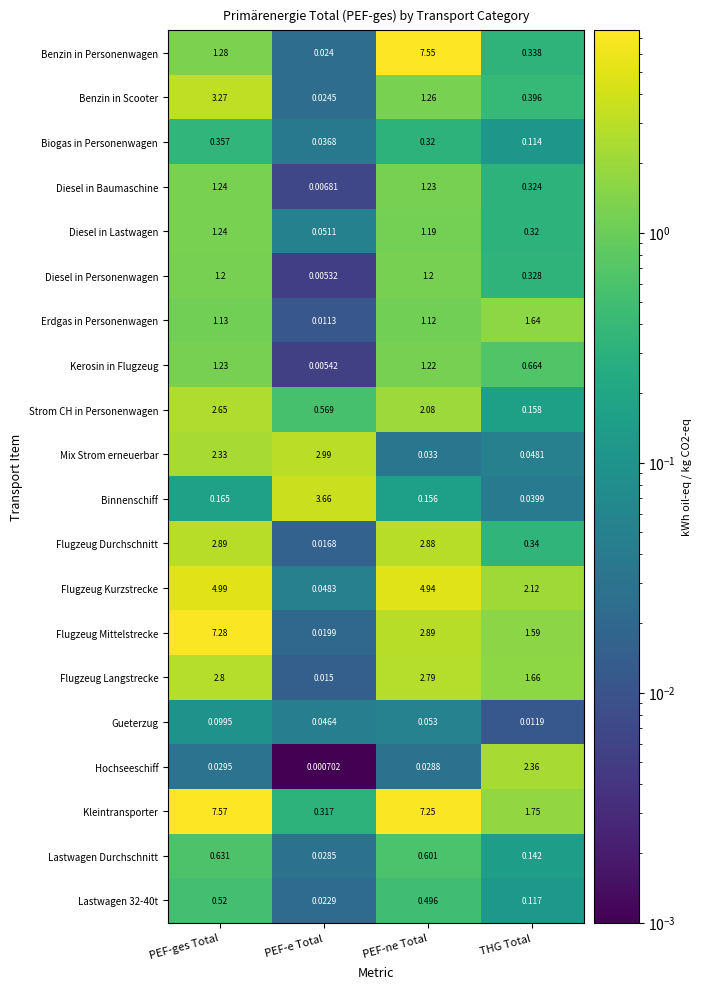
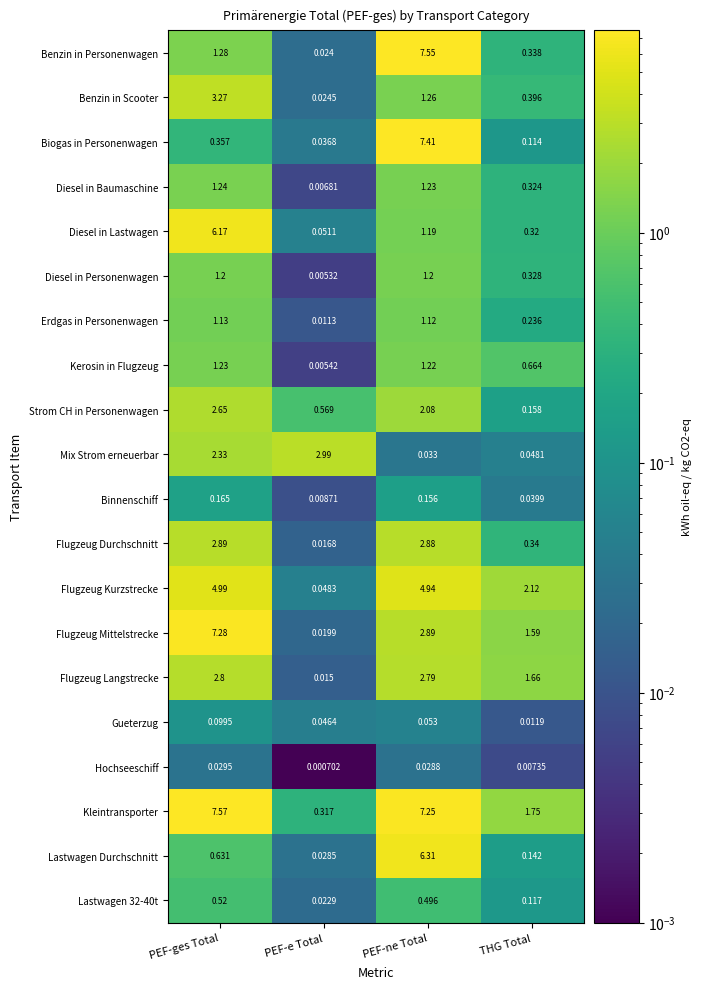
  {
    "Benzin in Personenwagen": {
      "PEF-ges Total": 1.28,
      "PEF-e Total": 0.024,
      "PEF-ne Total": 7.55,
      "THG Total": 0.338
    },
    "Benzin in Scooter": {
      "PEF-ges Total": 3.27,
      "PEF-e Total": 0.0245,
      "PEF-ne Total": 1.26,
      "THG Total": 0.396
    },
    "Biogas in Personenwagen": {
      "PEF-ges Total": 0.357,
      "PEF-e Total": 0.0368,
-     "PEF-ne Total": 0.32,
+     "PEF-ne Total": 7.41,
      "THG Total": 0.114
    },
    "Diesel in Baumaschine": {
      "PEF-ges Total": 1.24,
      "PEF-e Total": 0.00681,
      "PEF-ne Total": 1.23,
      "THG Total": 0.324
    },
    "Diesel in Lastwagen": {
-     "PEF-ges Total": 1.24,
+     "PEF-ges Total": 6.17,
      "PEF-e Total": 0.0511,
      "PEF-ne Total": 1.19,
      "THG Total": 0.32
    },
    "Diesel in Personenwagen": {
      "PEF-ges Total": 1.2,
      "PEF-e Total": 0.00532,
      "PEF-ne Total": 1.2,
      "THG Total": 0.328
    },
    "Erdgas in Personenwagen": {
      "PEF-ges Total": 1.13,
      "PEF-e Total": 0.0113,
      "PEF-ne Total": 1.12,
-     "THG Total": 1.64
+     "THG Total": 0.236
    },
    "Kerosin in Flugzeug": {
      "PEF-ges Total": 1.23,
      "PEF-e Total": 0.00542,
      "PEF-ne Total": 1.22,
      "THG Total": 0.664
    },
    "Strom CH in Personenwagen": {
      "PEF-ges Total": 2.65,
      "PEF-e Total": 0.569,
      "PEF-ne Total": 2.08,
      "THG Total": 0.158
    },
    "Mix Strom erneuerbar": {
      "PEF-ges Total": 2.33,
      "PEF-e Total": 2.99,
      "PEF-ne Total": 0.033,
      "THG Total": 0.0481
    },
    "Binnenschiff": {
      "PEF-ges Total": 0.165,
-     "PEF-e Total": 3.66,
+     "PEF-e Total": 0.00871,
      "PEF-ne Total": 0.156,
      "THG Total": 0.0399
    },
    "Flugzeug Durchschnitt": {
      "PEF-ges Total": 2.89,
      "PEF-e Total": 0.0168,
      "PEF-ne Total": 2.88,
      "THG Total": 0.34
    },
    "Flugzeug Kurzstrecke": {
      "PEF-ges Total": 4.99,
      "PEF-e Total": 0.0483,
      "PEF-ne Total": 4.94,
      "THG Total": 2.12
    },
    "Flugzeug Mittelstrecke": {
      "PEF-ges Total": 7.28,
      "PEF-e Total": 0.0199,
      "PEF-ne Total": 2.89,
      "THG Total": 1.59
    },
    "Flugzeug Langstrecke": {
      "PEF-ges Total": 2.8,
      "PEF-e Total": 0.015,
      "PEF-ne Total": 2.79,
      "THG Total": 1.66
    },
    "Gueterzug": {
      "PEF-ges Total": 0.0995,
      "PEF-e Total": 0.0464,
      "PEF-ne Total": 0.053,
      "THG Total": 0.0119
    },
    "Hochseeschiff": {
      "PEF-ges Total": 0.0295,
      "PEF-e Total": 0.000702,
      "PEF-ne Total": 0.0288,
-     "THG Total": 2.36
+     "THG Total": 0.00735
    },
    "Kleintransporter": {
      "PEF-ges Total": 7.57,
      "PEF-e Total": 0.317,
      "PEF-ne Total": 7.25,
      "THG Total": 1.75
    },
    "Lastwagen Durchschnitt": {
      "PEF-ges Total": 0.631,
      "PEF-e Total": 0.0285,
-     "PEF-ne Total": 0.601,
+     "PEF-ne Total": 6.31,
      "THG Total": 0.142
    },
    "Lastwagen 32-40t": {
      "PEF-ges Total": 0.52,
      "PEF-e Total": 0.0229,
      "PEF-ne Total": 0.496,
      "THG Total": 0.117
    }
  }
